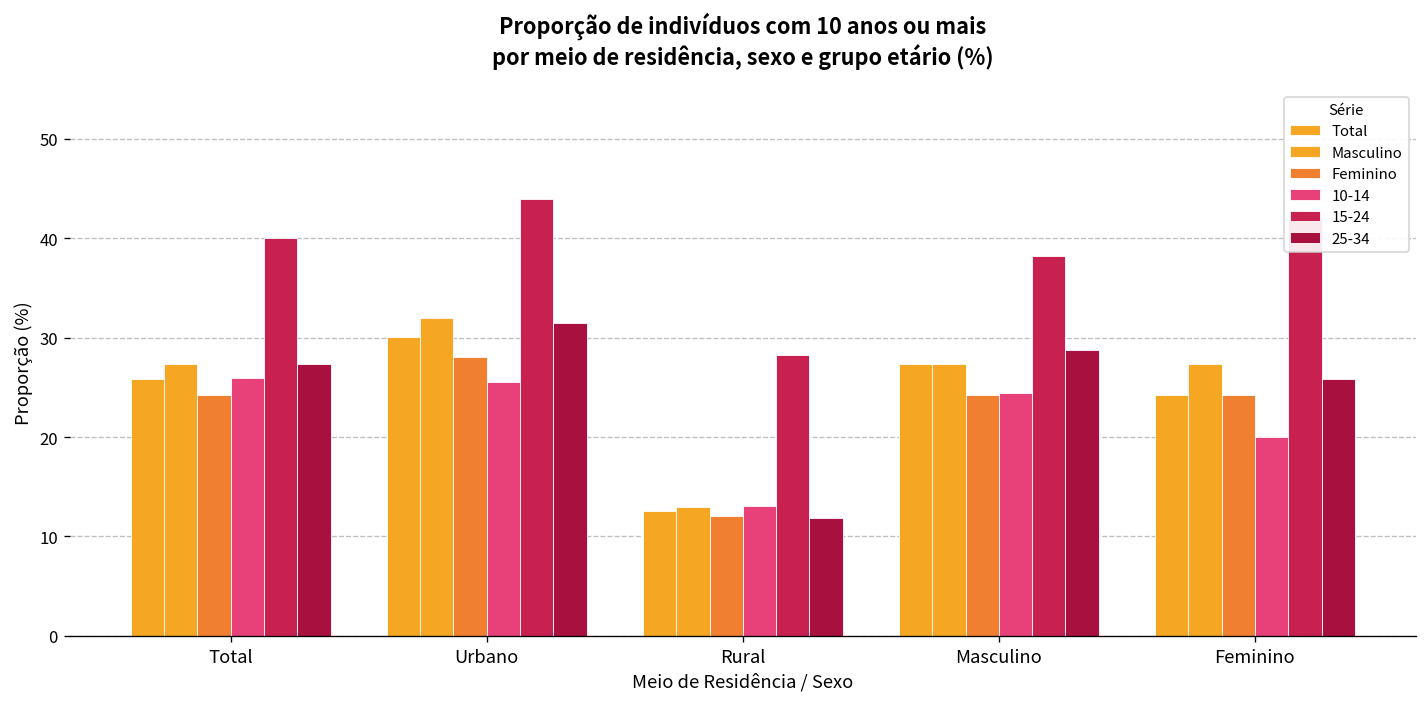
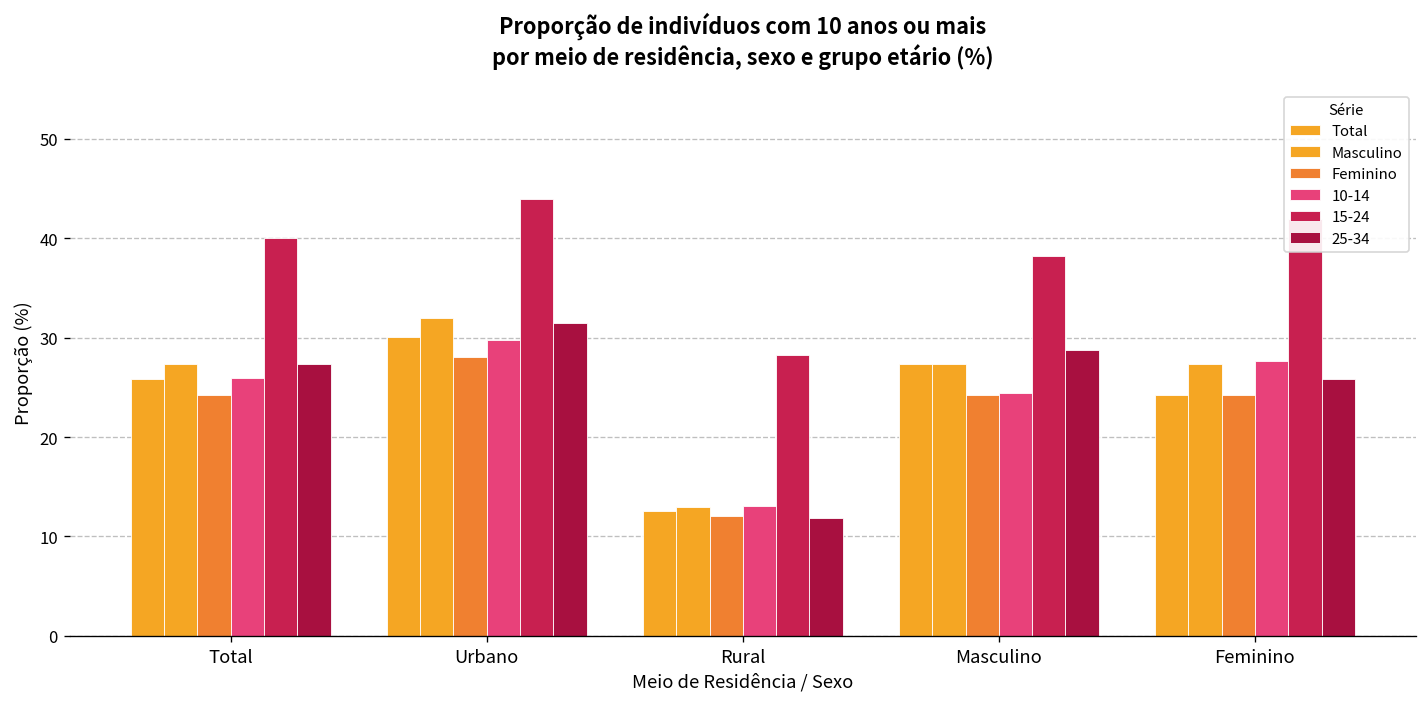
  {
    "10-14": {
      "Total": 26,
-     "Urbano": 26,
+     "Urbano": 30,
      "Rural": 13,
      "Masculino": 24,
-     "Feminino": 20
+     "Feminino": 28
    }
  }
